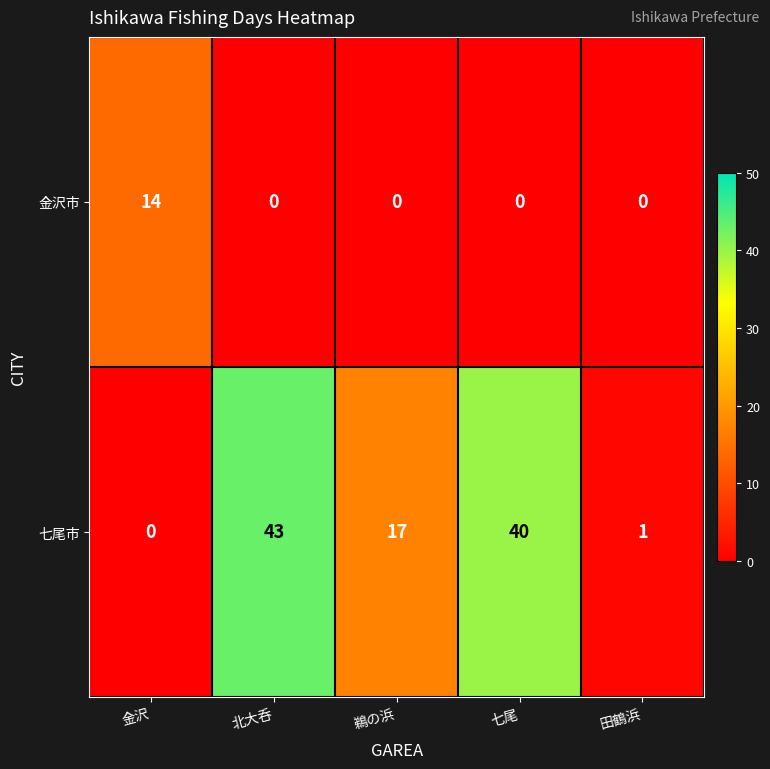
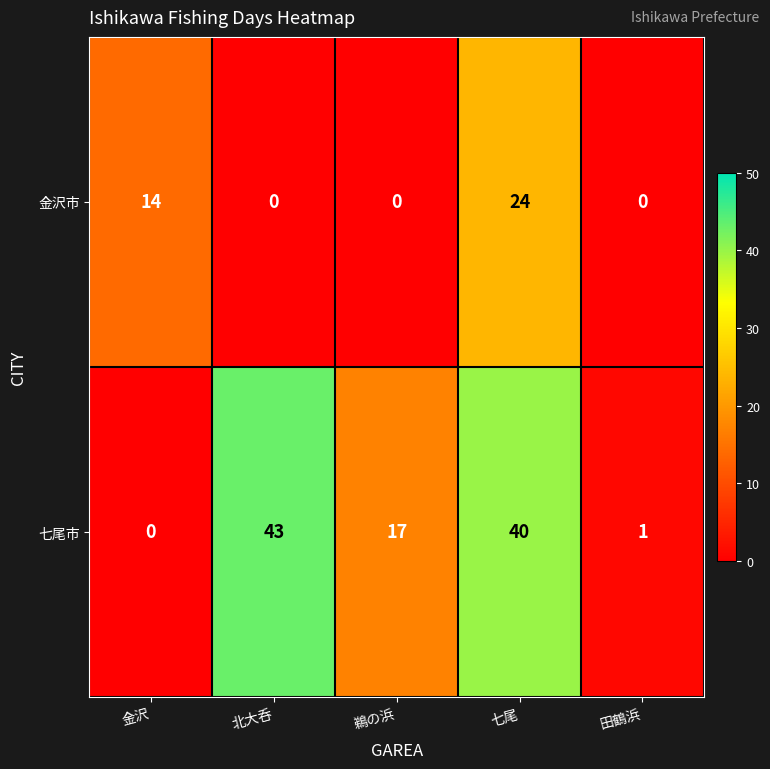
  {
    "金沢市": {
      "金沢": 14,
      "北大呑": 0,
      "鵜の浜": 0,
-     "七尾": 0,
+     "七尾": 24,
      "田鶴浜": 0
    },
    "七尾市": {
      "金沢": 0,
      "北大呑": 43,
      "鵜の浜": 17,
      "七尾": 40,
      "田鶴浜": 1
    }
  }
